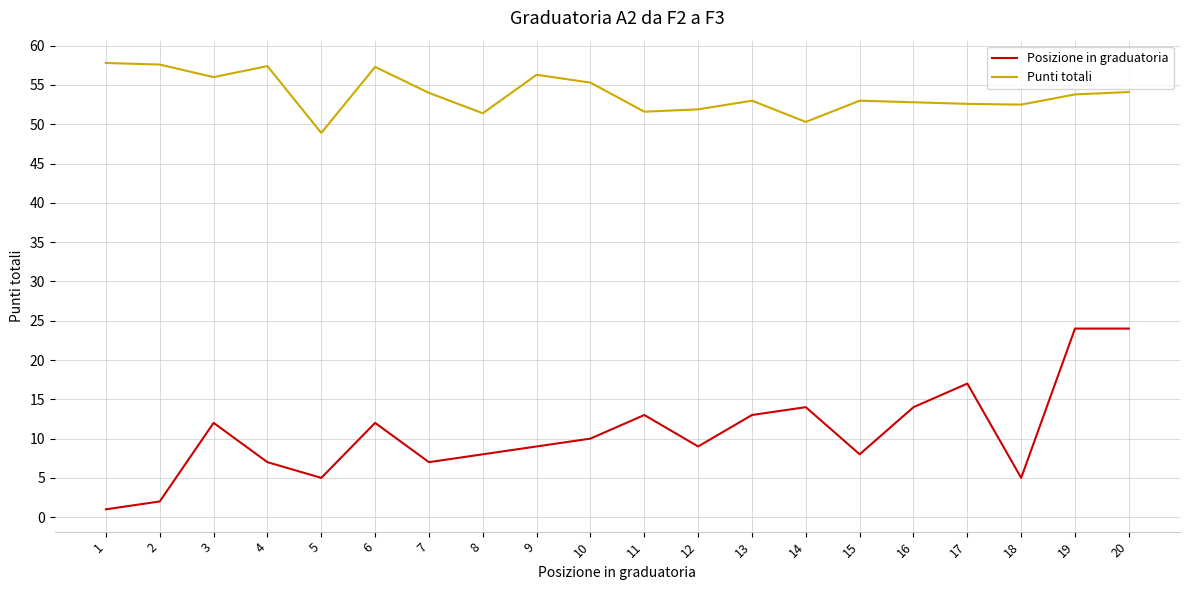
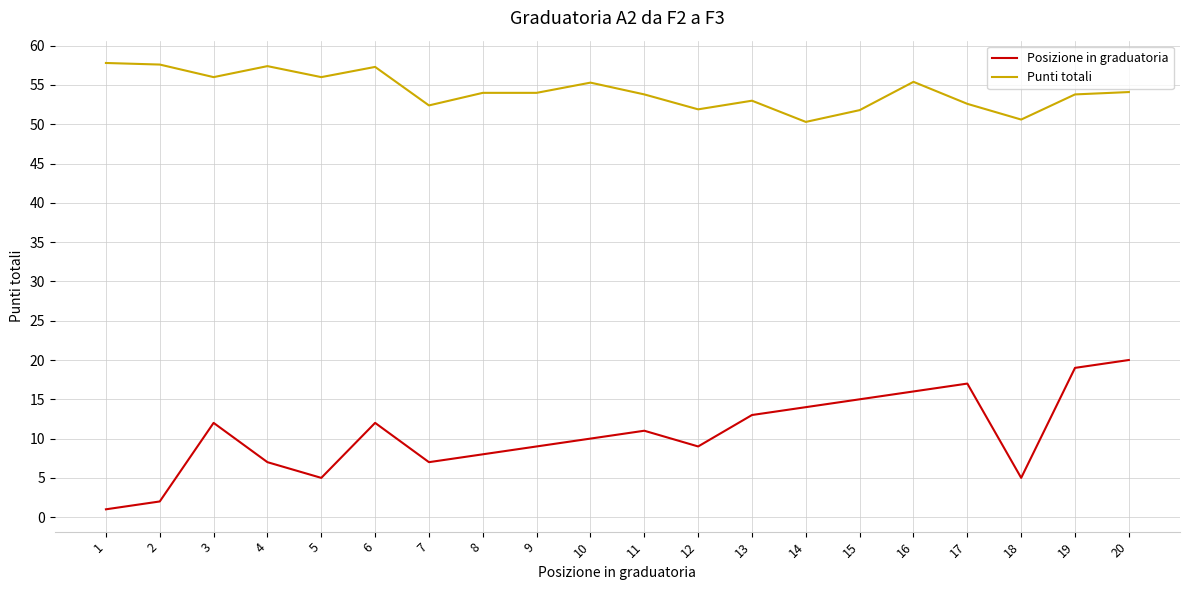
  {
    "Posizione in graduatoria": {
      "1": 1,
      "2": 2,
      "3": 12,
      "4": 7,
      "5": 5,
      "6": 12,
      "7": 7,
      "8": 8,
      "9": 9,
      "10": 10,
-     "11": 13,
+     "11": 11,
      "12": 9,
      "13": 13,
      "14": 14,
-     "15": 8,
-     "16": 14,
+     "15": 15,
+     "16": 16,
      "17": 17,
      "18": 5,
-     "19": 24,
-     "20": 24
+     "19": 19,
+     "20": 20
    },
    "Punti totali": {
      "1": 58,
      "2": 58,
      "3": 56,
      "4": 57,
-     "5": 49,
+     "5": 56,
      "6": 57,
-     "7": 54,
-     "8": 51,
-     "9": 56,
+     "7": 52,
+     "8": 54,
+     "9": 54,
      "10": 55,
-     "11": 52,
+     "11": 54,
      "12": 52,
      "13": 53,
      "14": 50,
-     "15": 53,
-     "16": 53,
+     "15": 52,
+     "16": 55,
      "17": 53,
-     "18": 53,
+     "18": 51,
      "19": 54,
      "20": 54
    }
  }
